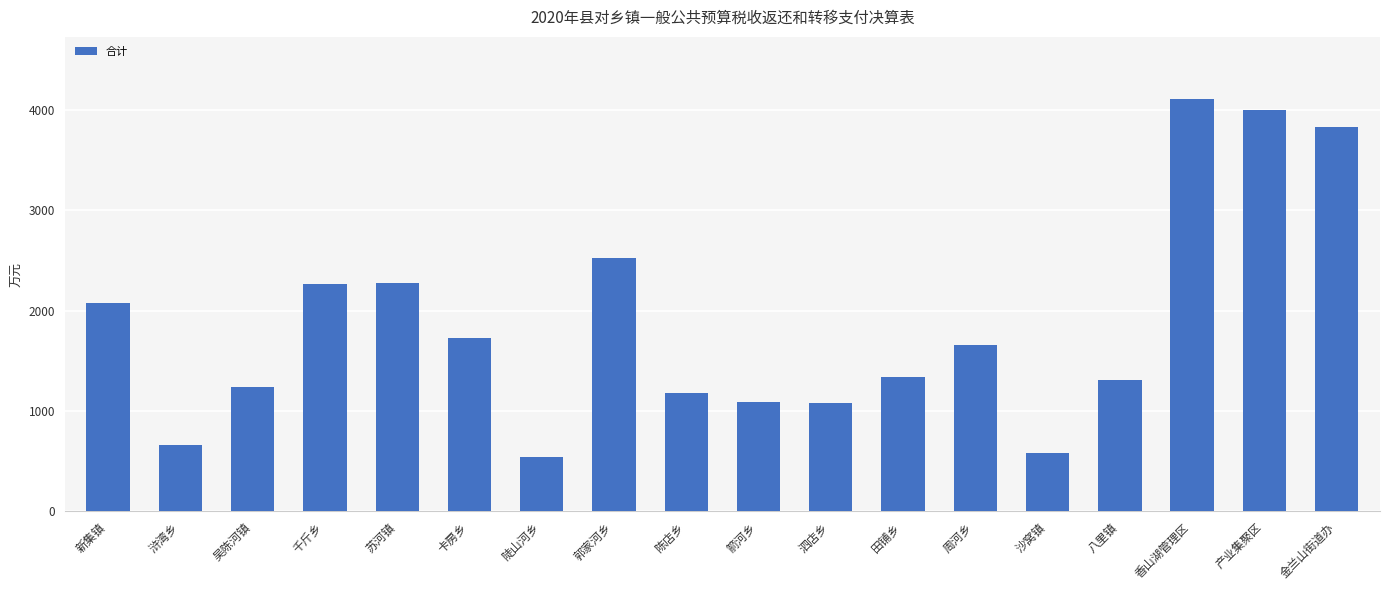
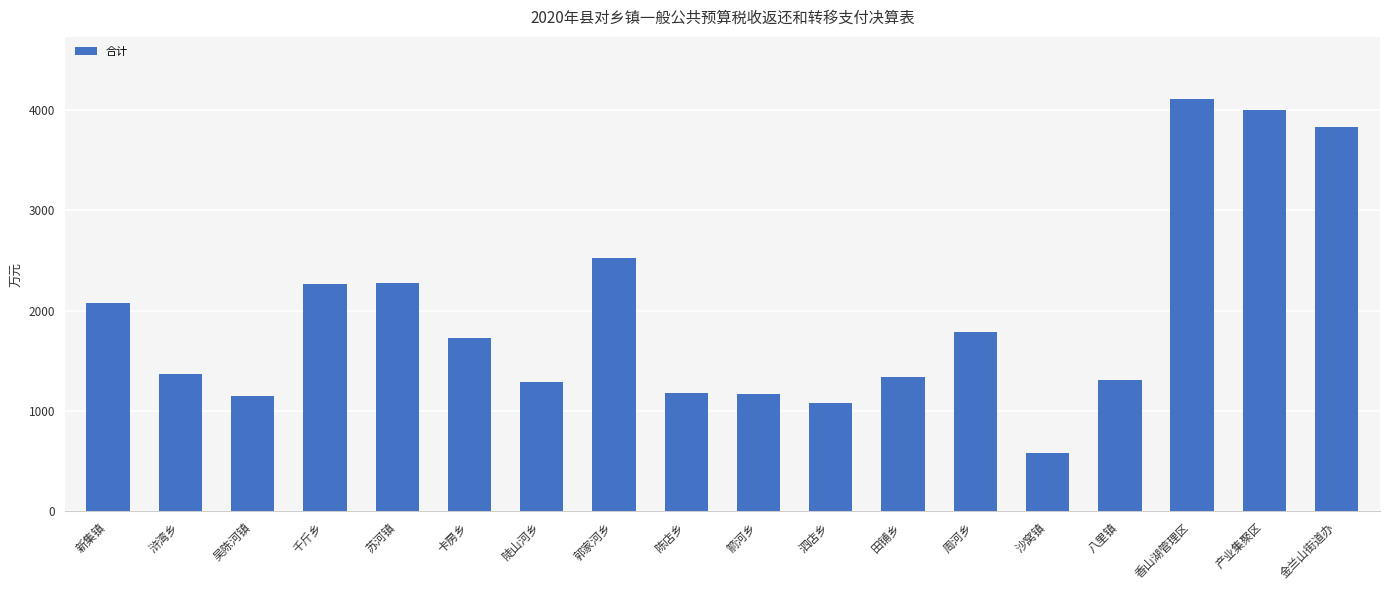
  {
    "新集镇": 2070,
-   "浒湾乡": 660,
-   "吴陈河镇": 1240,
+   "浒湾乡": 1360,
+   "吴陈河镇": 1150,
    "千斤乡": 2270,
    "苏河镇": 2280,
    "卡房乡": 1730,
-   "陡山河乡": 540,
+   "陡山河乡": 1290,
    "郭家河乡": 2530,
    "陈店乡": 1170,
-   "箭河乡": 1090,
+   "箭河乡": 1170,
    "泗店乡": 1080,
    "田铺乡": 1340,
-   "周河乡": 1660,
+   "周河乡": 1780,
    "沙窝镇": 580,
    "八里镇": 1310,
    "香山湖管理区": 4110,
    "产业集聚区": 4000,
    "金兰山街道办": 3830
  }
